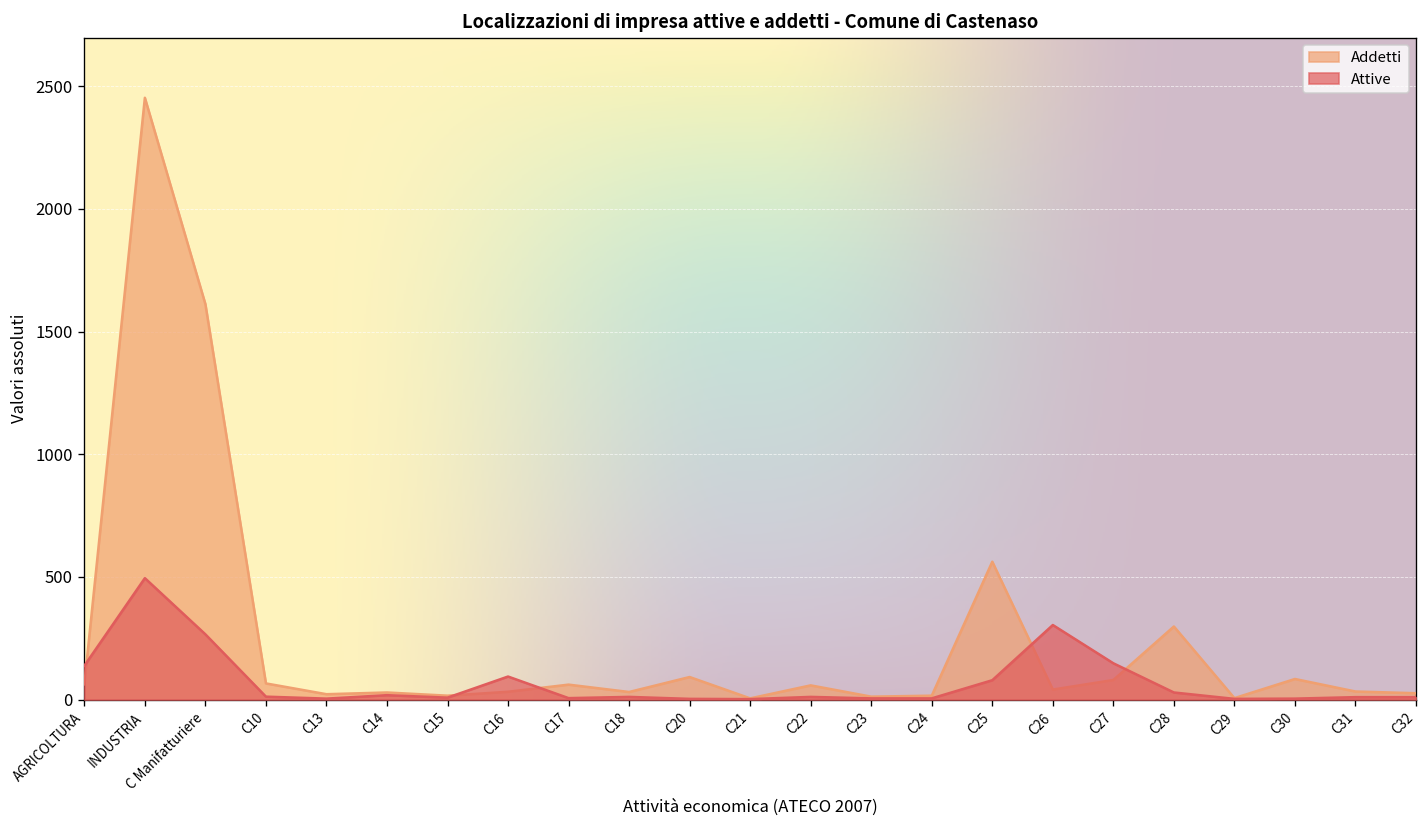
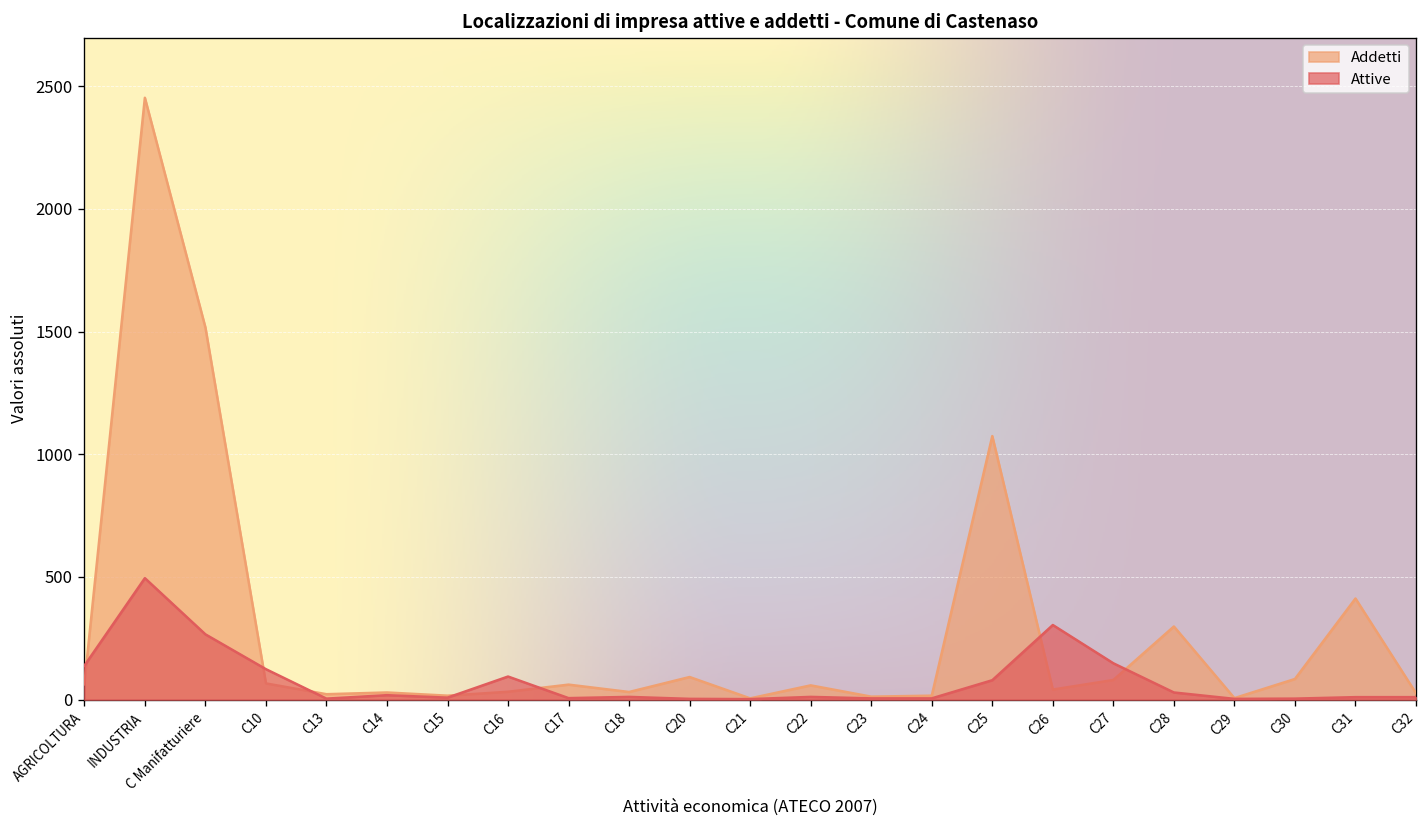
  {
    "Addetti": {
      "AGRICOLTURA": 60,
      "INDUSTRIA": 2450,
-     "C Manifatturiere": 1610,
+     "C Manifatturiere": 1520,
      "C10": 70,
      "C13": 20,
      "C16": 30,
      "C17": 60,
      "C18": 30,
      "C20": 90,
      "C22": 60,
-     "C25": 560,
+     "C25": 1070,
      "C26": 40,
      "C27": 80,
      "C28": 300,
      "C30": 80,
-     "C31": 30,
+     "C31": 410,
      "C32": 30
    },
    "Attive": {
      "AGRICOLTURA": 140,
      "INDUSTRIA": 500,
      "C Manifatturiere": 270,
-     "C10": 10,
+     "C10": 120,
      "C13": 0,
      "C16": 90,
      "C17": 10,
      "C18": 10,
      "C20": 0,
      "C22": 10,
      "C25": 80,
      "C26": 300,
      "C27": 150,
      "C28": 30,
      "C30": 0,
      "C31": 10,
      "C32": 10
    }
  }
